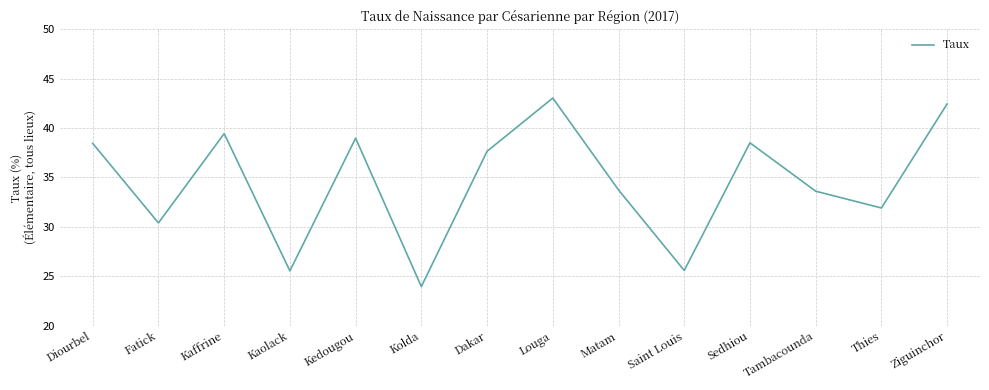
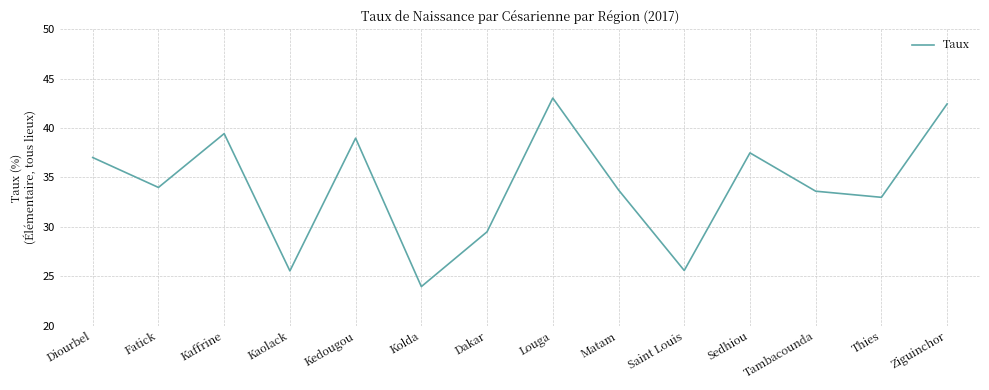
  {
-   "Diourbel": 38,
-   "Fatick": 30,
+   "Diourbel": 37,
+   "Fatick": 34,
    "Kaffrine": 39,
    "Kaolack": 26,
    "Kedougou": 39,
    "Kolda": 24,
-   "Dakar": 38,
+   "Dakar": 30,
    "Louga": 43,
    "Matam": 34,
    "Saint Louis": 26,
-   "Sedhiou": 39,
+   "Sedhiou": 37,
    "Tambacounda": 34,
-   "Thies": 32,
+   "Thies": 33,
    "Ziguinchor": 42
  }
